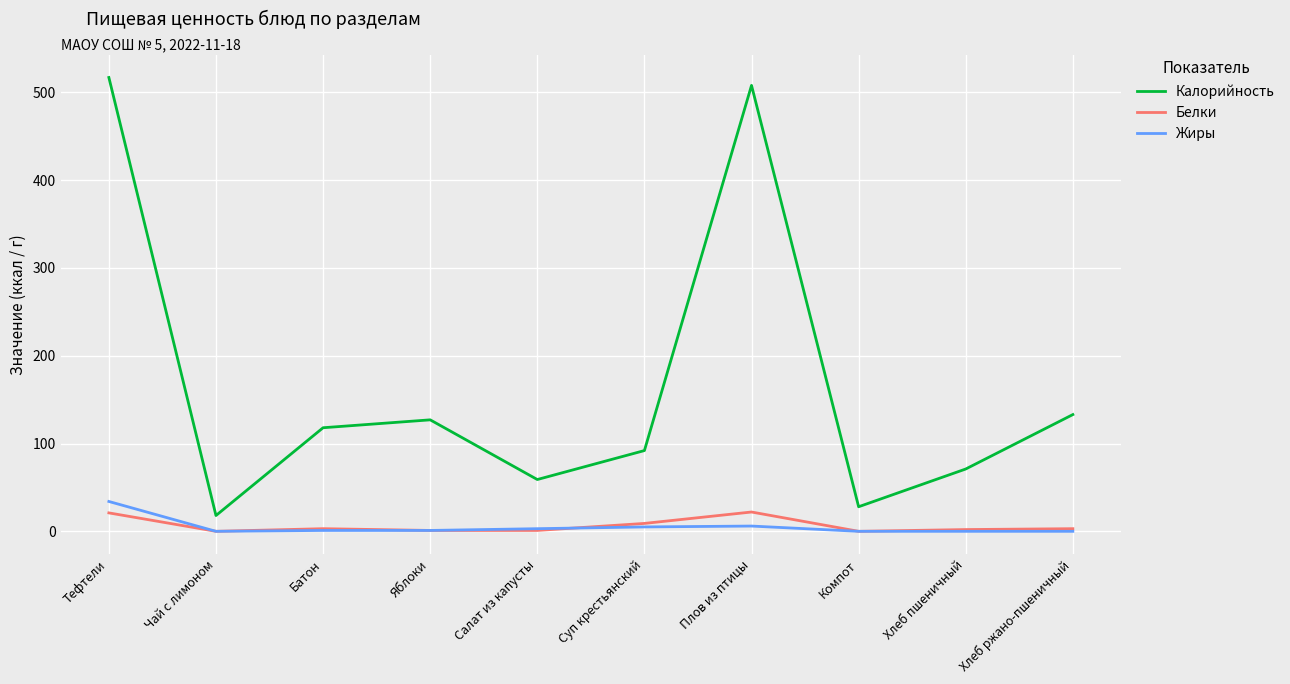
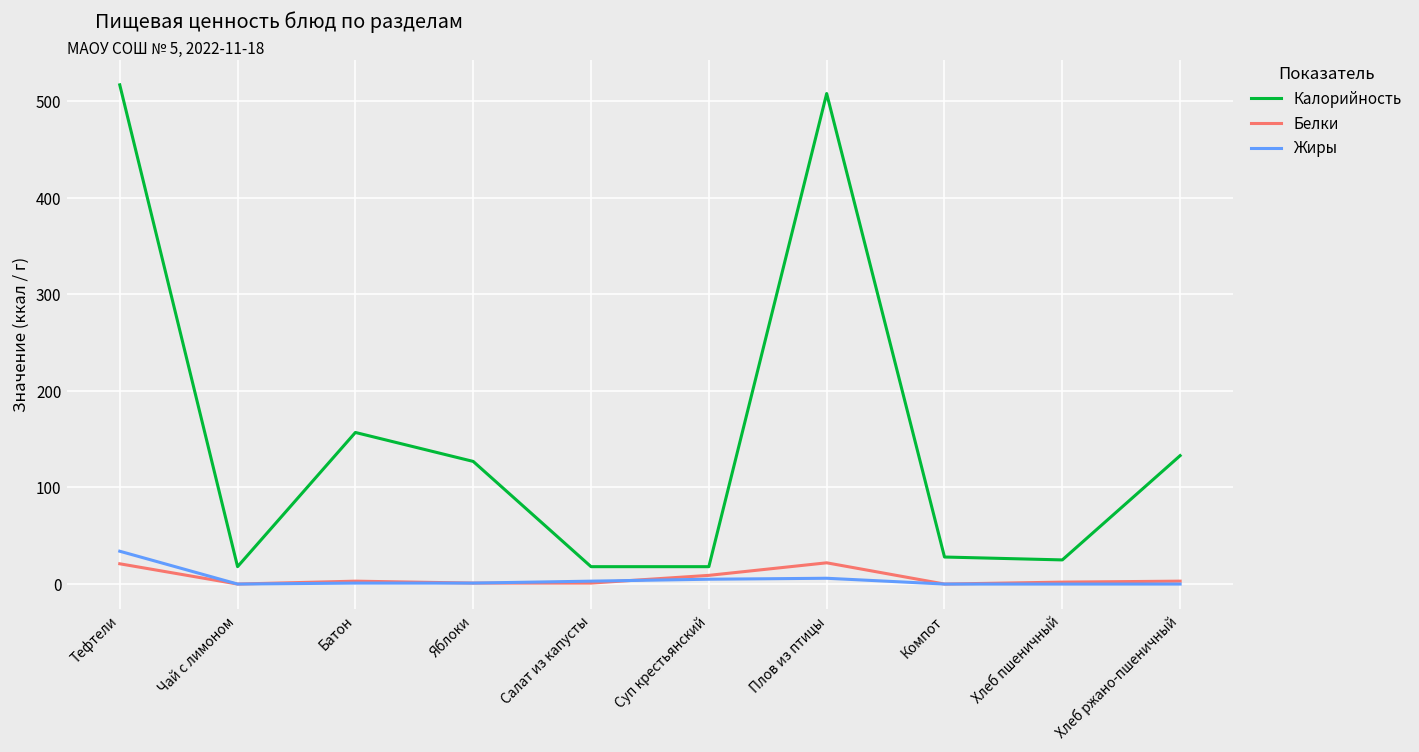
  {
    "Калорийность": {
      "Тефтели": 520,
      "Чай с лимоном": 20,
-     "Батон": 120,
+     "Батон": 160,
      "Яблоки": 130,
-     "Салат из капусты": 60,
-     "Суп крестьянский": 90,
+     "Салат из капусты": 20,
+     "Суп крестьянский": 20,
      "Плов из птицы": 510,
      "Компот": 30,
-     "Хлеб пшеничный": 70,
+     "Хлеб пшеничный": 30,
      "Хлеб ржано-пшеничный": 130
    },
    "Белки": {
      "Тефтели": 20,
      "Суп крестьянский": 10,
      "Плов из птицы": 20,
      "Хлеб ржано-пшеничный": 0
    },
    "Жиры": {
      "Тефтели": 30,
      "Суп крестьянский": 10,
      "Плов из птицы": 10,
      "Хлеб ржано-пшеничный": 0
    }
  }
